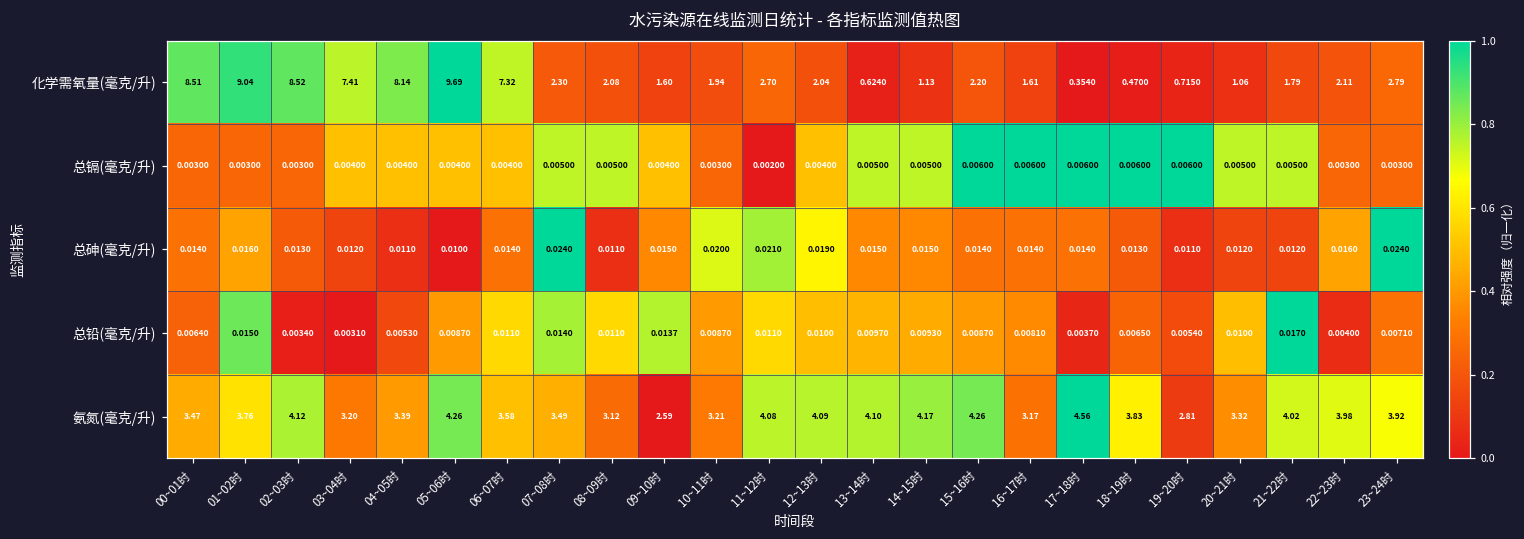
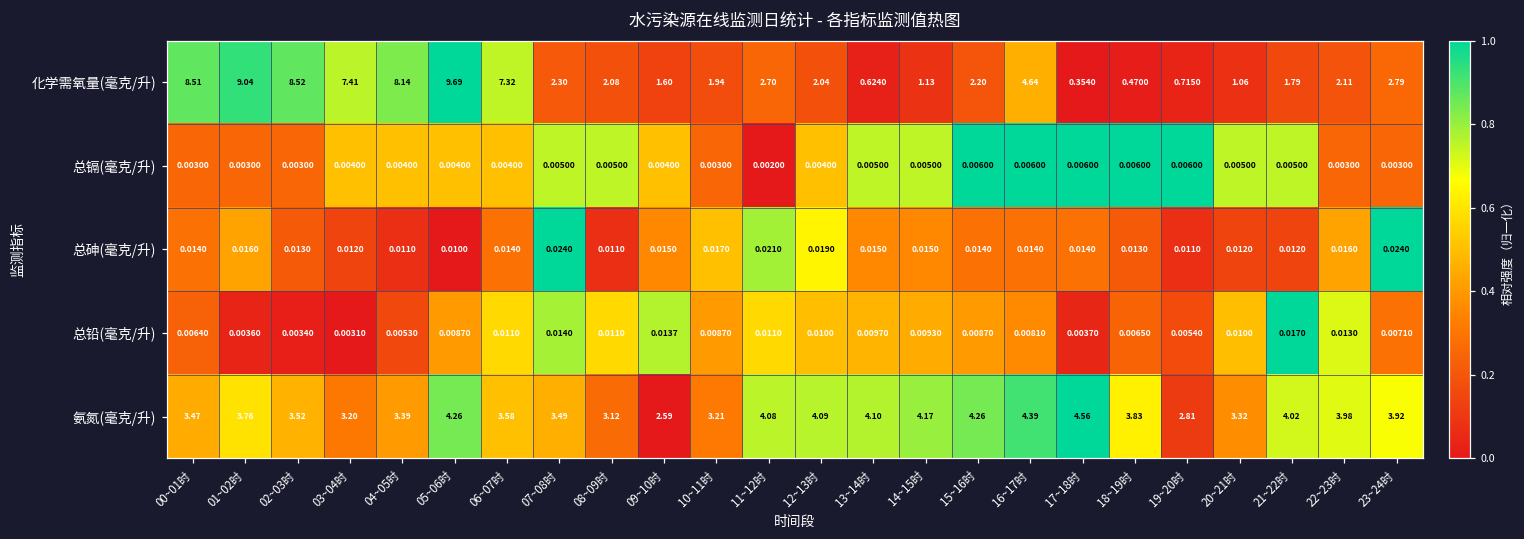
  {
    "化学需氧量(毫克/升)": {
      "00~01时": 8.51,
      "01~02时": 9.04,
      "02~03时": 8.52,
      "03~04时": 7.41,
      "04~05时": 8.14,
      "05~06时": 9.69,
      "06~07时": 7.32,
      "07~08时": 2.30,
      "08~09时": 2.08,
      "09~10时": 1.60,
      "10~11时": 1.94,
      "11~12时": 2.70,
      "12~13时": 2.04,
      "13~14时": 0.6240,
      "14~15时": 1.13,
      "15~16时": 2.20,
-     "16~17时": 1.61,
+     "16~17时": 4.64,
      "17~18时": 0.3540,
      "18~19时": 0.4700,
      "19~20时": 0.7150,
      "20~21时": 1.06,
      "21~22时": 1.79,
      "22~23时": 2.11,
      "23~24时": 2.79
    },
    "总镉(毫克/升)": {
      "00~01时": 0.00300,
      "01~02时": 0.00300,
      "02~03时": 0.00300,
      "03~04时": 0.00400,
      "04~05时": 0.00400,
      "05~06时": 0.00400,
      "06~07时": 0.00400,
      "07~08时": 0.00500,
      "08~09时": 0.00500,
      "09~10时": 0.00400,
      "10~11时": 0.00300,
      "11~12时": 0.00200,
      "12~13时": 0.00400,
      "13~14时": 0.00500,
      "14~15时": 0.00500,
      "15~16时": 0.00600,
      "16~17时": 0.00600,
      "17~18时": 0.00600,
      "18~19时": 0.00600,
      "19~20时": 0.00600,
      "20~21时": 0.00500,
      "21~22时": 0.00500,
      "22~23时": 0.00300,
      "23~24时": 0.00300
    },
    "总砷(毫克/升)": {
      "00~01时": 0.0140,
      "01~02时": 0.0160,
      "02~03时": 0.0130,
      "03~04时": 0.0120,
      "04~05时": 0.0110,
      "05~06时": 0.0100,
      "06~07时": 0.0140,
      "07~08时": 0.0240,
      "08~09时": 0.0110,
      "09~10时": 0.0150,
-     "10~11时": 0.0200,
+     "10~11时": 0.0170,
      "11~12时": 0.0210,
      "12~13时": 0.0190,
      "13~14时": 0.0150,
      "14~15时": 0.0150,
      "15~16时": 0.0140,
      "16~17时": 0.0140,
      "17~18时": 0.0140,
      "18~19时": 0.0130,
      "19~20时": 0.0110,
      "20~21时": 0.0120,
      "21~22时": 0.0120,
      "22~23时": 0.0160,
      "23~24时": 0.0240
    },
    "总铅(毫克/升)": {
      "00~01时": 0.00640,
-     "01~02时": 0.0150,
+     "01~02时": 0.00360,
      "02~03时": 0.00340,
      "03~04时": 0.00310,
      "04~05时": 0.00530,
      "05~06时": 0.00870,
      "06~07时": 0.0110,
      "07~08时": 0.0140,
      "08~09时": 0.0110,
      "09~10时": 0.0137,
      "10~11时": 0.00870,
      "11~12时": 0.0110,
      "12~13时": 0.0100,
      "13~14时": 0.00970,
      "14~15时": 0.00930,
      "15~16时": 0.00870,
      "16~17时": 0.00810,
      "17~18时": 0.00370,
      "18~19时": 0.00650,
      "19~20时": 0.00540,
      "20~21时": 0.0100,
      "21~22时": 0.0170,
-     "22~23时": 0.00400,
+     "22~23时": 0.0130,
      "23~24时": 0.00710
    },
    "氨氮(毫克/升)": {
      "00~01时": 3.47,
      "01~02时": 3.76,
-     "02~03时": 4.12,
+     "02~03时": 3.52,
      "03~04时": 3.20,
      "04~05时": 3.39,
      "05~06时": 4.26,
      "06~07时": 3.58,
      "07~08时": 3.49,
      "08~09时": 3.12,
      "09~10时": 2.59,
      "10~11时": 3.21,
      "11~12时": 4.08,
      "12~13时": 4.09,
      "13~14时": 4.10,
      "14~15时": 4.17,
      "15~16时": 4.26,
-     "16~17时": 3.17,
+     "16~17时": 4.39,
      "17~18时": 4.56,
      "18~19时": 3.83,
      "19~20时": 2.81,
      "20~21时": 3.32,
      "21~22时": 4.02,
      "22~23时": 3.98,
      "23~24时": 3.92
    }
  }
